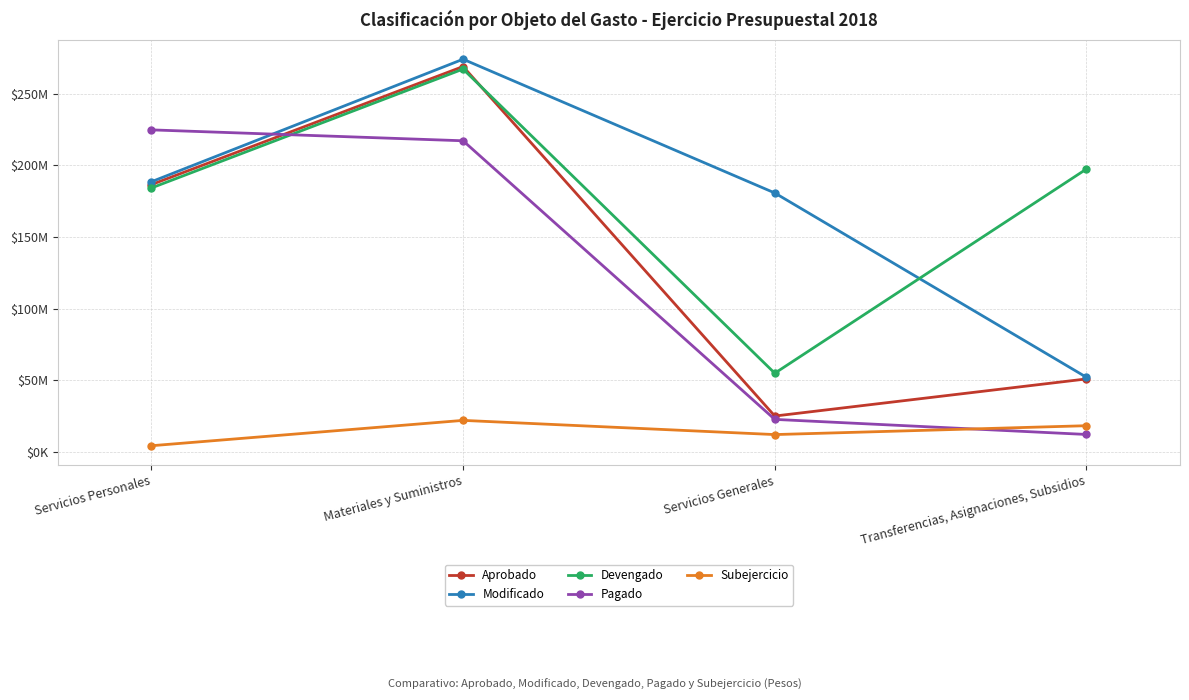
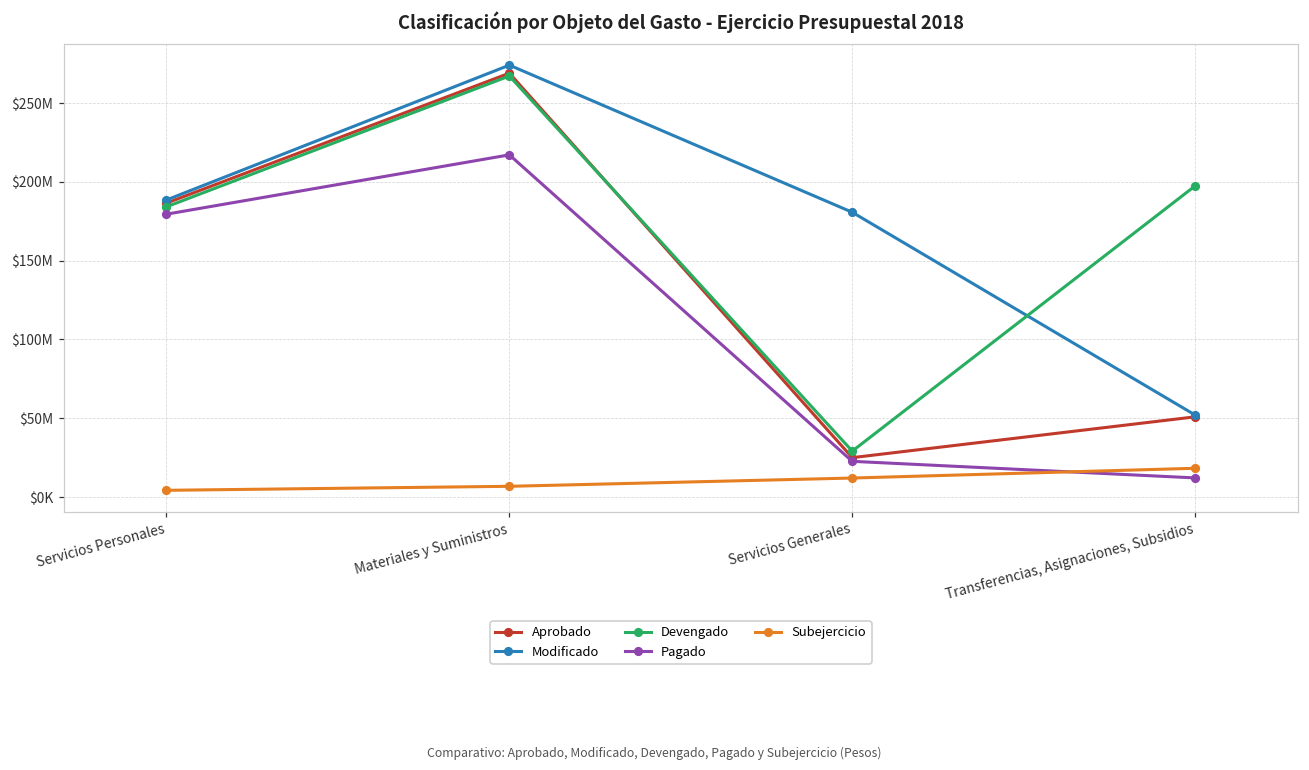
  {
    "Aprobado": {
      "Servicios Personales": "$186000000",
      "Materiales y Suministros": "$269000000",
      "Servicios Generales": "$25000000"
    },
    "Modificado": {
      "Servicios Personales": "$188000000",
      "Materiales y Suministros": "$274000000",
      "Servicios Generales": "$181000000"
    },
    "Devengado": {
      "Servicios Personales": "$184000000",
      "Materiales y Suministros": "$267000000",
-     "Servicios Generales": "$55000000",
+     "Servicios Generales": "$29000000",
      "Transferencias, Asignaciones, Subsidios": "$197000000"
    },
    "Pagado": {
-     "Servicios Personales": "$225000000",
+     "Servicios Personales": "$179000000",
      "Materiales y Suministros": "$217000000",
      "Servicios Generales": "$23000000",
      "Transferencias, Asignaciones, Subsidios": "$12000000"
    },
    "Subejercicio": {
      "Servicios Personales": "$4000000",
-     "Materiales y Suministros": "$22000000",
+     "Materiales y Suministros": "$7000000",
      "Servicios Generales": "$12000000",
      "Transferencias, Asignaciones, Subsidios": "$18000000"
    }
  }
